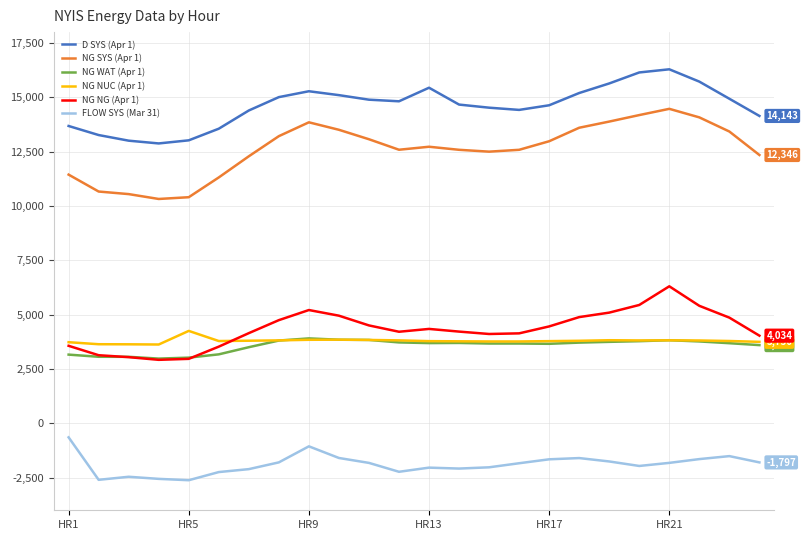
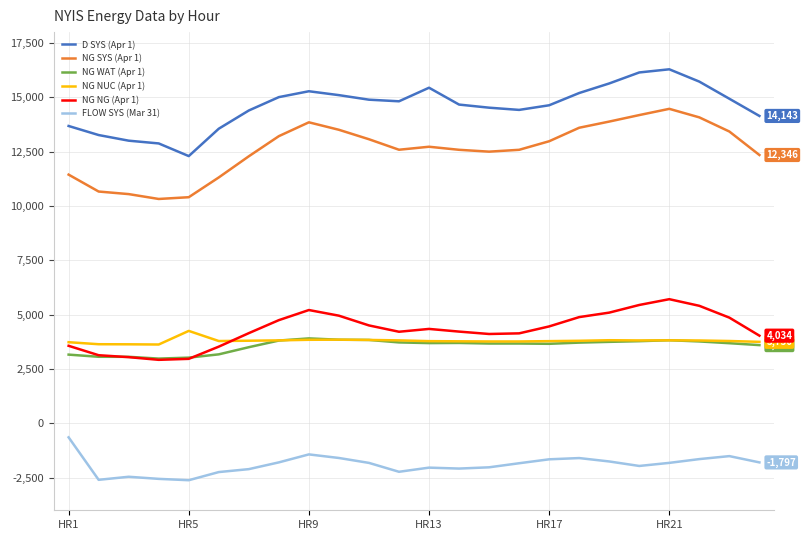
  {
    "D SYS (Apr 1)": {
      "HR1": "13,700",
-     "HR5": "13,000",
+     "HR5": "12,300",
      "HR9": "15,300",
      "HR13": "15,400",
      "HR17": "14,600",
      "HR21": "16,300"
    },
    "NG SYS (Apr 1)": {
      "HR1": "11,400",
      "HR5": "10,400",
      "HR9": "13,900",
      "HR13": "12,700",
      "HR17": "13,000",
      "HR21": "14,500"
    },
    "NG WAT (Apr 1)": {
      "HR1": "3,200",
      "HR17": "3,700"
    },
    "NG NUC (Apr 1)": {
      "HR1": "3,700",
      "HR5": "4,300",
      "HR17": "3,800"
    },
    "NG NG (Apr 1)": {
      "HR1": "3,600",
      "HR9": "5,200",
      "HR13": "4,300",
      "HR17": "4,500",
-     "HR21": "6,300"
+     "HR21": "5,700"
    },
    "FLOW SYS (Mar 31)": {
      "HR1": "-600",
      "HR5": "-2,600",
-     "HR9": "-1,100",
+     "HR9": "-1,400",
      "HR13": "-2,000",
      "HR17": "-1,700",
      "HR21": "-1,800"
    }
  }
